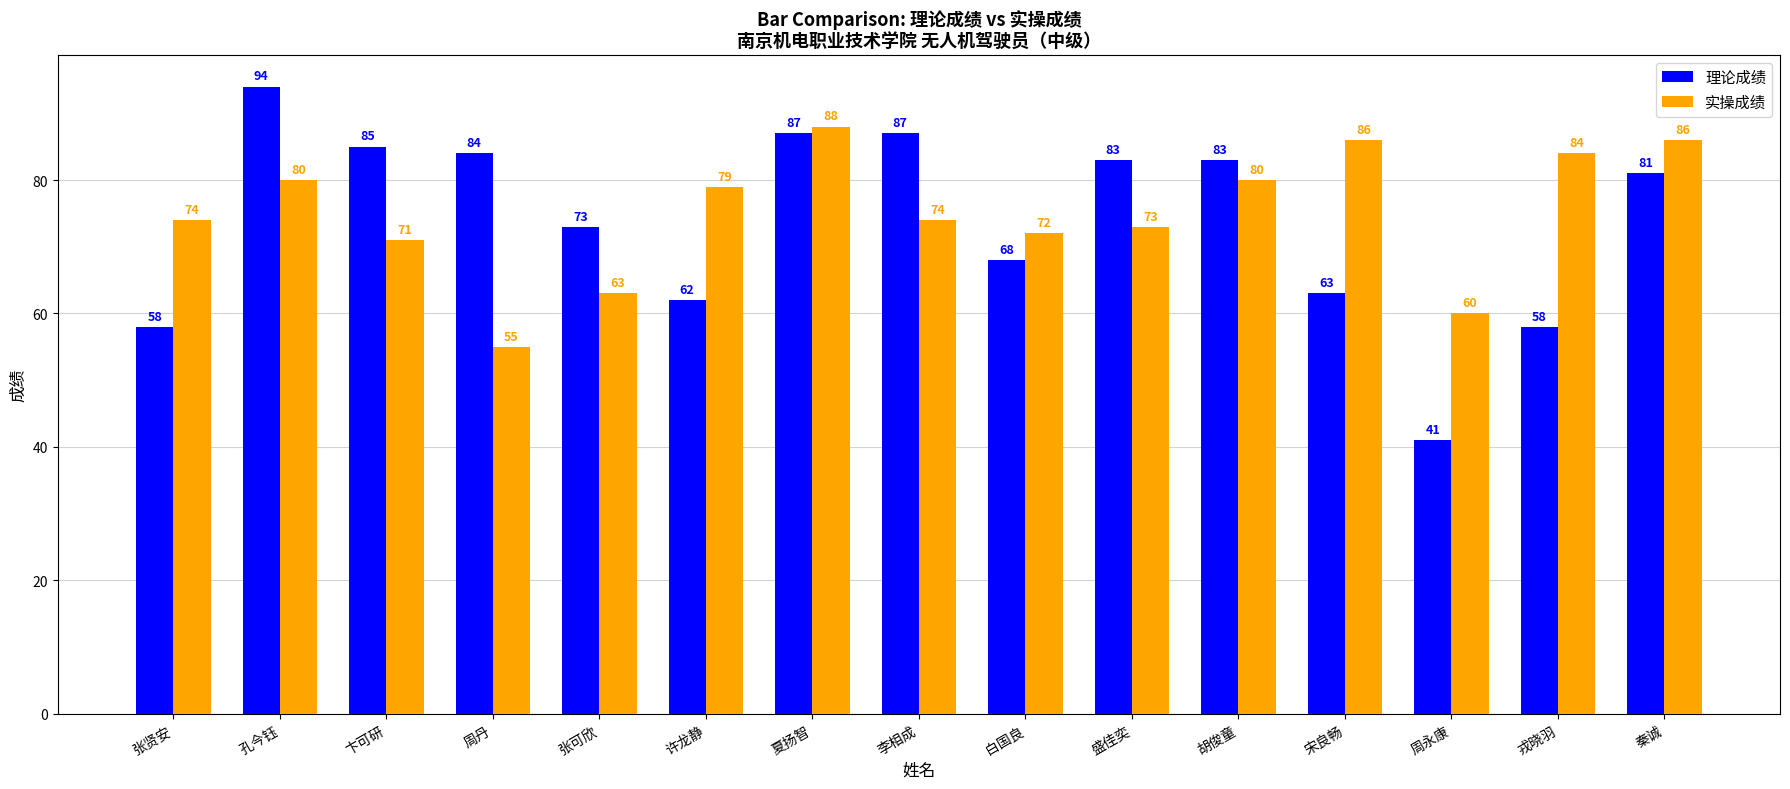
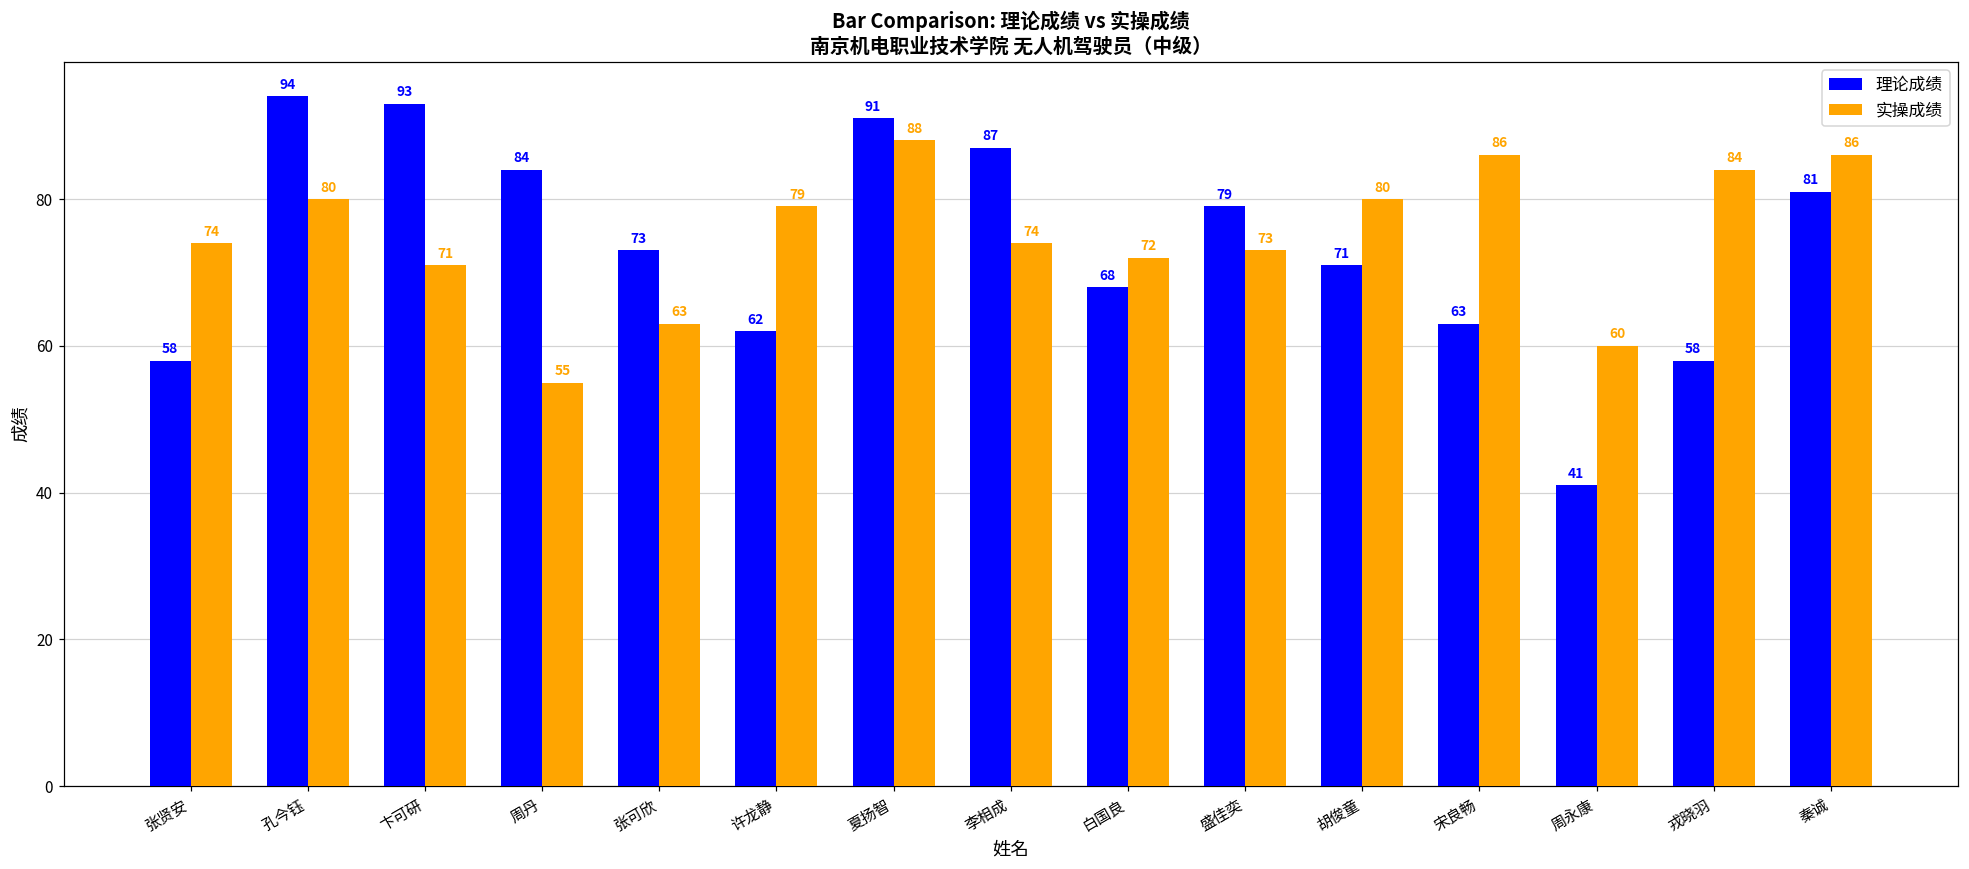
  {
    "理论成绩": {
      "张贤安": 58,
      "孔今钰": 94,
-     "卞可研": 85,
+     "卞可研": 93,
      "周丹": 84,
      "张可欣": 73,
      "许龙静": 62,
-     "夏扬智": 87,
+     "夏扬智": 91,
      "李相成": 87,
      "白国良": 68,
-     "盛佳奕": 83,
-     "胡俊童": 83,
+     "盛佳奕": 79,
+     "胡俊童": 71,
      "宋良畅": 63,
      "周永康": 41,
      "戎晓羽": 58,
      "秦诚": 81
    },
    "实操成绩": {
      "张贤安": 74,
      "孔今钰": 80,
      "卞可研": 71,
      "周丹": 55,
      "张可欣": 63,
      "许龙静": 79,
      "夏扬智": 88,
      "李相成": 74,
      "白国良": 72,
      "盛佳奕": 73,
      "胡俊童": 80,
      "宋良畅": 86,
      "周永康": 60,
      "戎晓羽": 84,
      "秦诚": 86
    }
  }
